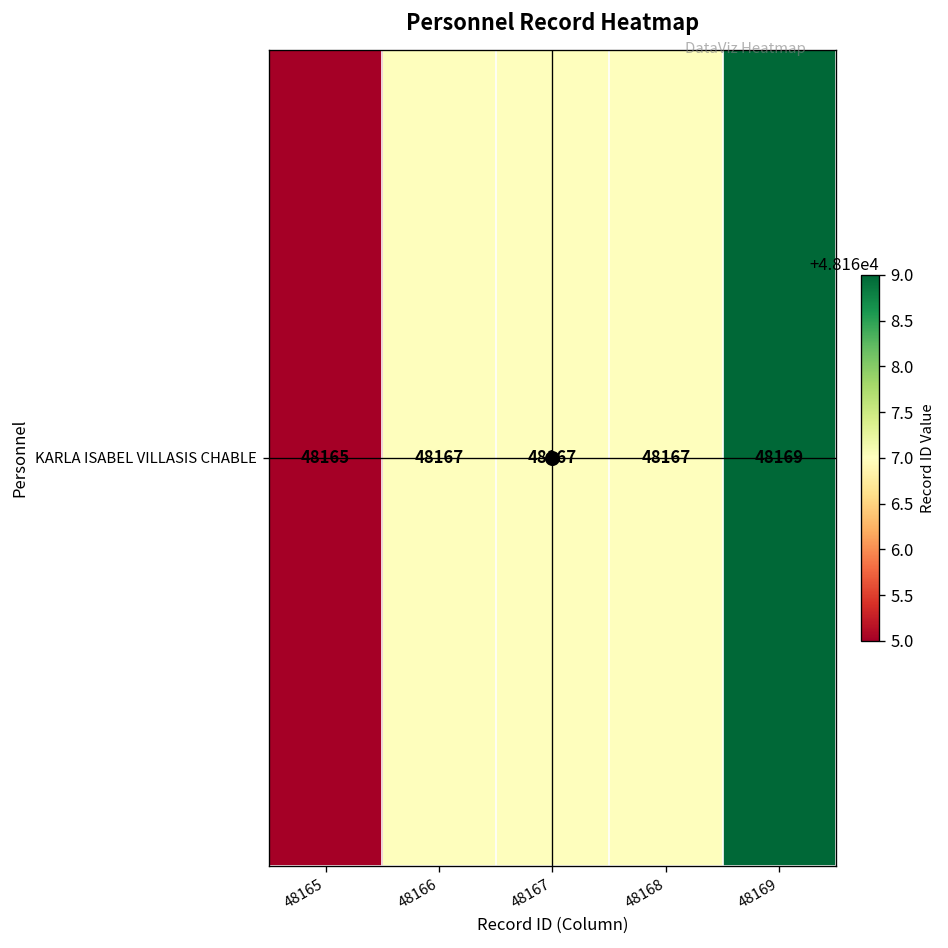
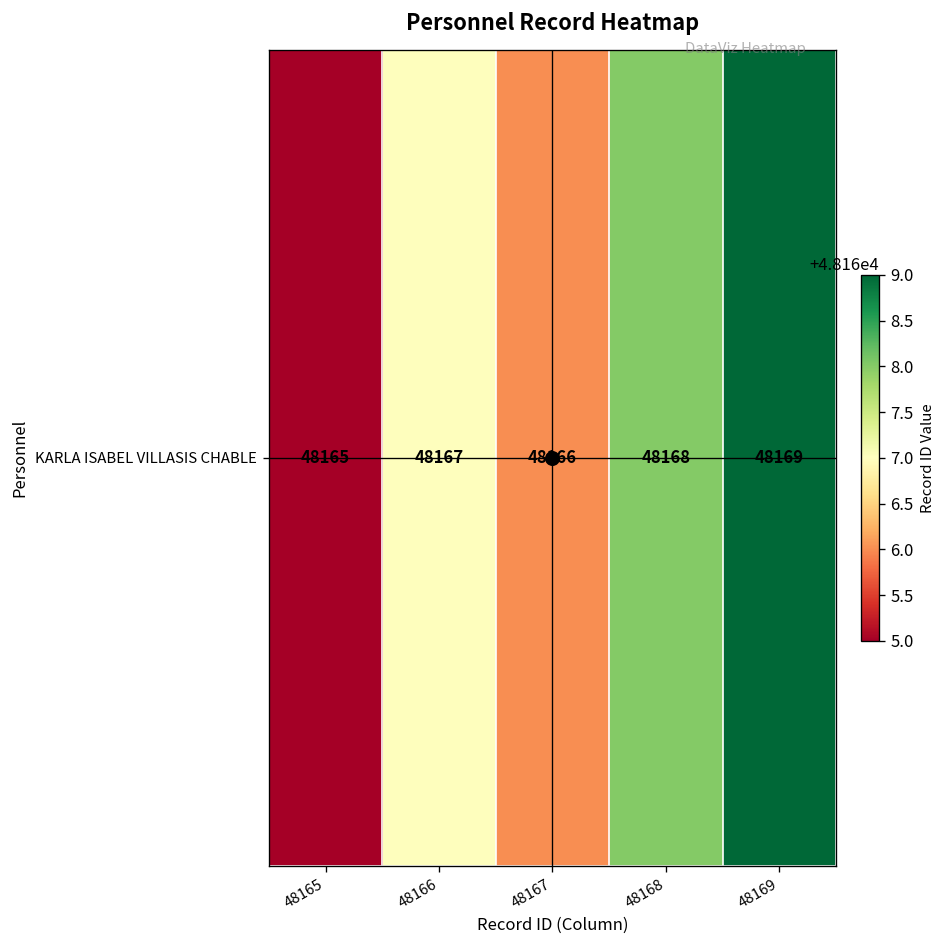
  {
    "KARLA ISABEL VILLASIS CHABLE": {
      "48165": 48165,
      "48166": 48167,
-     "48167": 48167,
-     "48168": 48167,
+     "48167": 48166,
+     "48168": 48168,
      "48169": 48169
    }
  }
